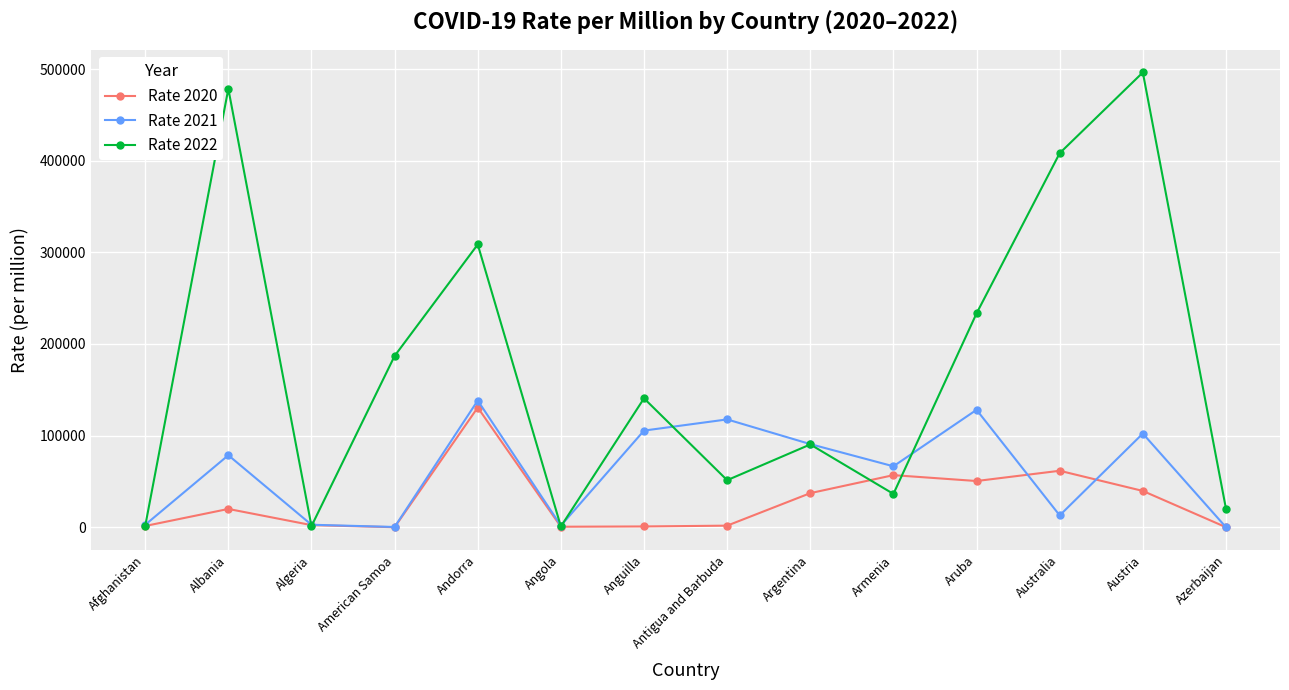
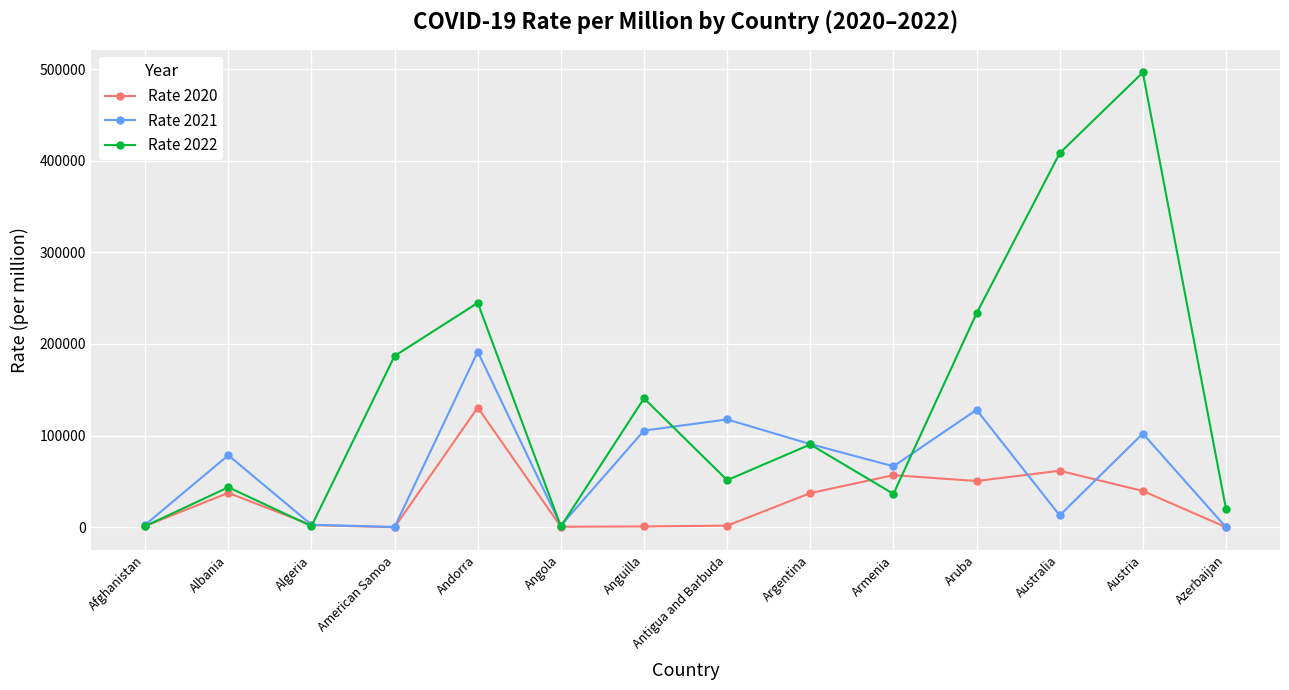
  {
    "Rate 2020": {
-     "Albania": 20000,
+     "Albania": 40000,
      "Andorra": 130000,
      "Anguilla": 0,
      "Antigua and Barbuda": 0,
      "Argentina": 40000,
      "Armenia": 60000,
      "Aruba": 50000,
      "Australia": 60000,
      "Austria": 40000
    },
    "Rate 2021": {
      "Albania": 80000,
-     "Andorra": 140000,
+     "Andorra": 190000,
      "Anguilla": 110000,
      "Antigua and Barbuda": 120000,
      "Armenia": 70000,
      "Aruba": 130000,
      "Australia": 10000,
      "Austria": 100000
    },
    "Rate 2022": {
-     "Albania": 480000,
+     "Albania": 40000,
      "American Samoa": 190000,
-     "Andorra": 310000,
+     "Andorra": 240000,
      "Anguilla": 140000,
      "Antigua and Barbuda": 50000,
      "Armenia": 40000,
      "Aruba": 230000,
      "Australia": 410000,
      "Austria": 500000,
      "Azerbaijan": 20000
    }
  }
